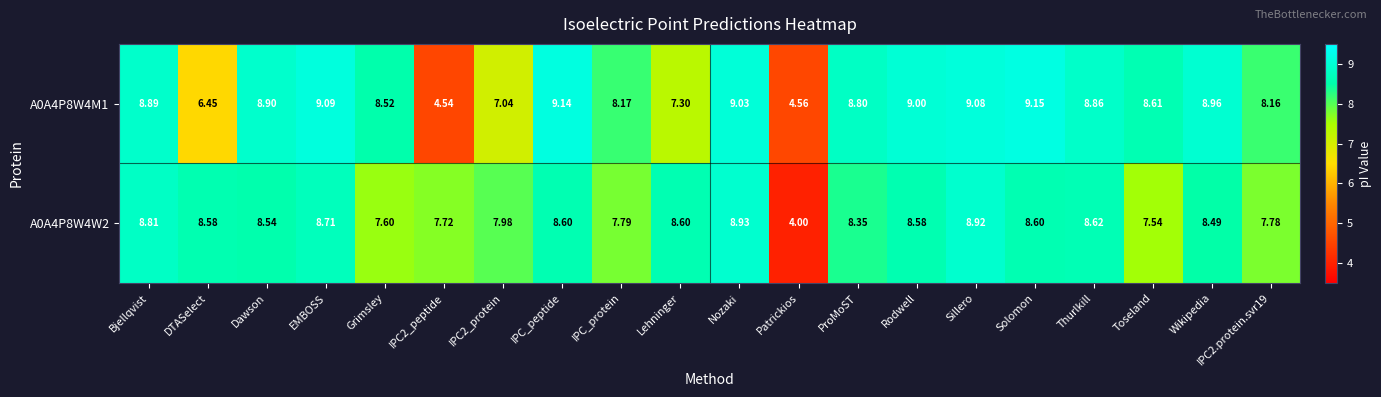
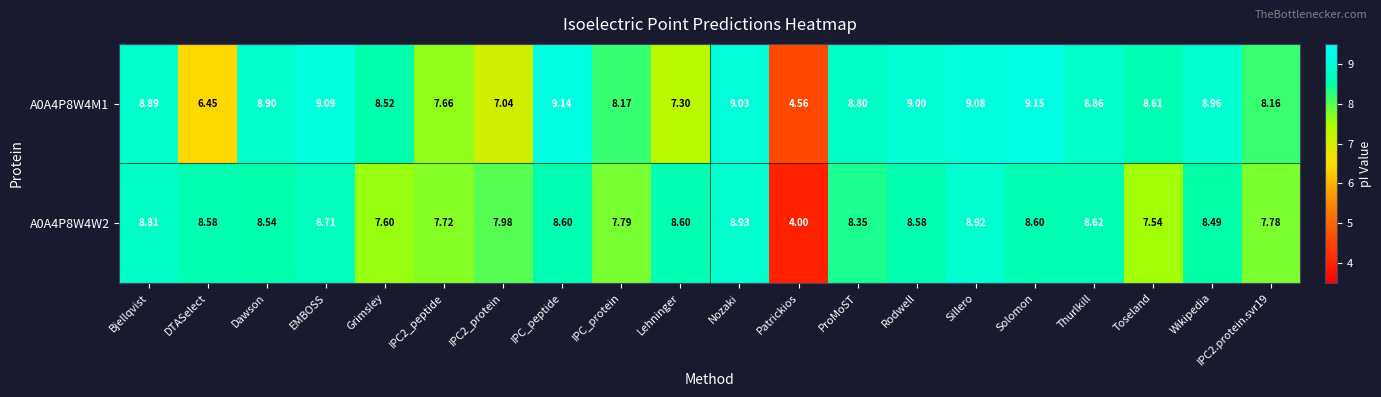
  {
    "A0A4P8W4M1": {
      "Bjellqvist": 8.89,
      "DTASelect": 6.45,
      "Dawson": 8.90,
      "EMBOSS": 9.09,
      "Grimsley": 8.52,
-     "IPC2_peptide": 4.54,
+     "IPC2_peptide": 7.66,
      "IPC2_protein": 7.04,
      "IPC_peptide": 9.14,
      "IPC_protein": 8.17,
      "Lehninger": 7.30,
      "Nozaki": 9.03,
      "Patrickios": 4.56,
      "ProMoST": 8.80,
      "Rodwell": 9.00,
      "Sillero": 9.08,
      "Solomon": 9.15,
      "Thurlkill": 8.86,
      "Toseland": 8.61,
      "Wikipedia": 8.96,
      "IPC2.protein.svr19": 8.16
    },
    "A0A4P8W4W2": {
      "Bjellqvist": 8.81,
      "DTASelect": 8.58,
      "Dawson": 8.54,
      "EMBOSS": 8.71,
      "Grimsley": 7.60,
      "IPC2_peptide": 7.72,
      "IPC2_protein": 7.98,
      "IPC_peptide": 8.60,
      "IPC_protein": 7.79,
      "Lehninger": 8.60,
      "Nozaki": 8.93,
      "Patrickios": 4.00,
      "ProMoST": 8.35,
      "Rodwell": 8.58,
      "Sillero": 8.92,
      "Solomon": 8.60,
      "Thurlkill": 8.62,
      "Toseland": 7.54,
      "Wikipedia": 8.49,
      "IPC2.protein.svr19": 7.78
    }
  }
